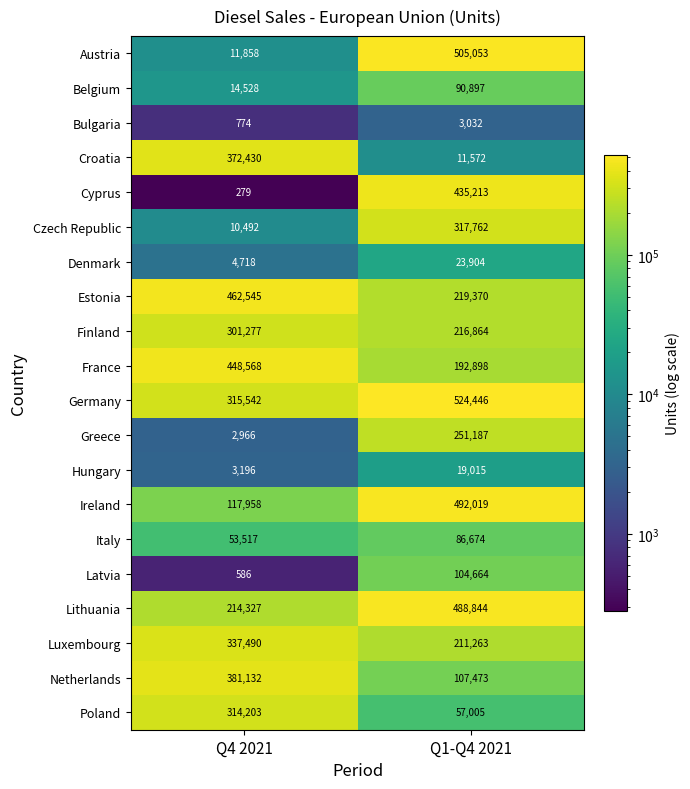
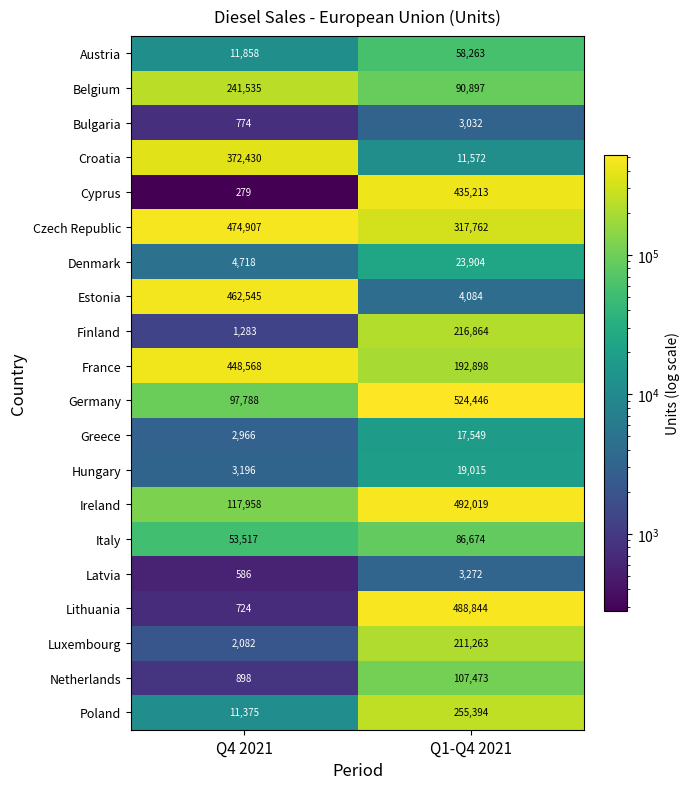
  {
    "Austria": {
      "Q4 2021": "11,858",
-     "Q1-Q4 2021": "505,053"
+     "Q1-Q4 2021": "58,263"
    },
    "Belgium": {
-     "Q4 2021": "14,528",
+     "Q4 2021": "241,535",
      "Q1-Q4 2021": "90,897"
    },
    "Bulgaria": {
      "Q4 2021": "774",
      "Q1-Q4 2021": "3,032"
    },
    "Croatia": {
      "Q4 2021": "372,430",
      "Q1-Q4 2021": "11,572"
    },
    "Cyprus": {
      "Q4 2021": "279",
      "Q1-Q4 2021": "435,213"
    },
    "Czech Republic": {
-     "Q4 2021": "10,492",
+     "Q4 2021": "474,907",
      "Q1-Q4 2021": "317,762"
    },
    "Denmark": {
      "Q4 2021": "4,718",
      "Q1-Q4 2021": "23,904"
    },
    "Estonia": {
      "Q4 2021": "462,545",
-     "Q1-Q4 2021": "219,370"
+     "Q1-Q4 2021": "4,084"
    },
    "Finland": {
-     "Q4 2021": "301,277",
+     "Q4 2021": "1,283",
      "Q1-Q4 2021": "216,864"
    },
    "France": {
      "Q4 2021": "448,568",
      "Q1-Q4 2021": "192,898"
    },
    "Germany": {
-     "Q4 2021": "315,542",
+     "Q4 2021": "97,788",
      "Q1-Q4 2021": "524,446"
    },
    "Greece": {
      "Q4 2021": "2,966",
-     "Q1-Q4 2021": "251,187"
+     "Q1-Q4 2021": "17,549"
    },
    "Hungary": {
      "Q4 2021": "3,196",
      "Q1-Q4 2021": "19,015"
    },
    "Ireland": {
      "Q4 2021": "117,958",
      "Q1-Q4 2021": "492,019"
    },
    "Italy": {
      "Q4 2021": "53,517",
      "Q1-Q4 2021": "86,674"
    },
    "Latvia": {
      "Q4 2021": "586",
-     "Q1-Q4 2021": "104,664"
+     "Q1-Q4 2021": "3,272"
    },
    "Lithuania": {
-     "Q4 2021": "214,327",
+     "Q4 2021": "724",
      "Q1-Q4 2021": "488,844"
    },
    "Luxembourg": {
-     "Q4 2021": "337,490",
+     "Q4 2021": "2,082",
      "Q1-Q4 2021": "211,263"
    },
    "Netherlands": {
-     "Q4 2021": "381,132",
+     "Q4 2021": "898",
      "Q1-Q4 2021": "107,473"
    },
    "Poland": {
-     "Q4 2021": "314,203",
-     "Q1-Q4 2021": "57,005"
+     "Q4 2021": "11,375",
+     "Q1-Q4 2021": "255,394"
    }
  }
